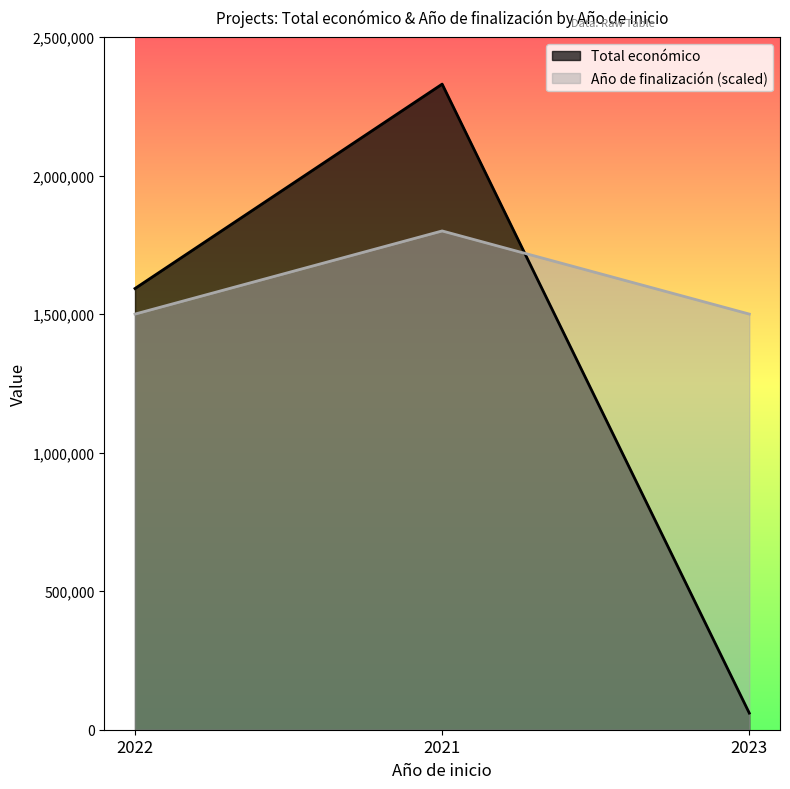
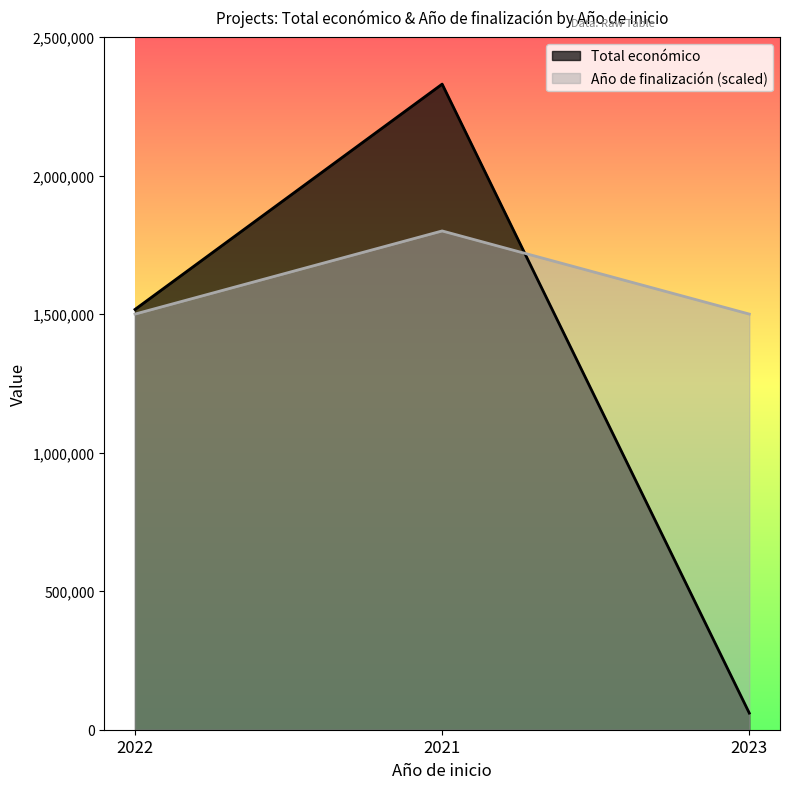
  {
    "Total económico": {
-     "2022": "1,590,000",
+     "2022": "1,520,000",
      "2021": "2,330,000",
      "2023": "60,000"
    },
    "Año de finalización (scaled)": {
      "2022": "1,500,000",
      "2021": "1,800,000",
      "2023": "1,500,000"
    }
  }
